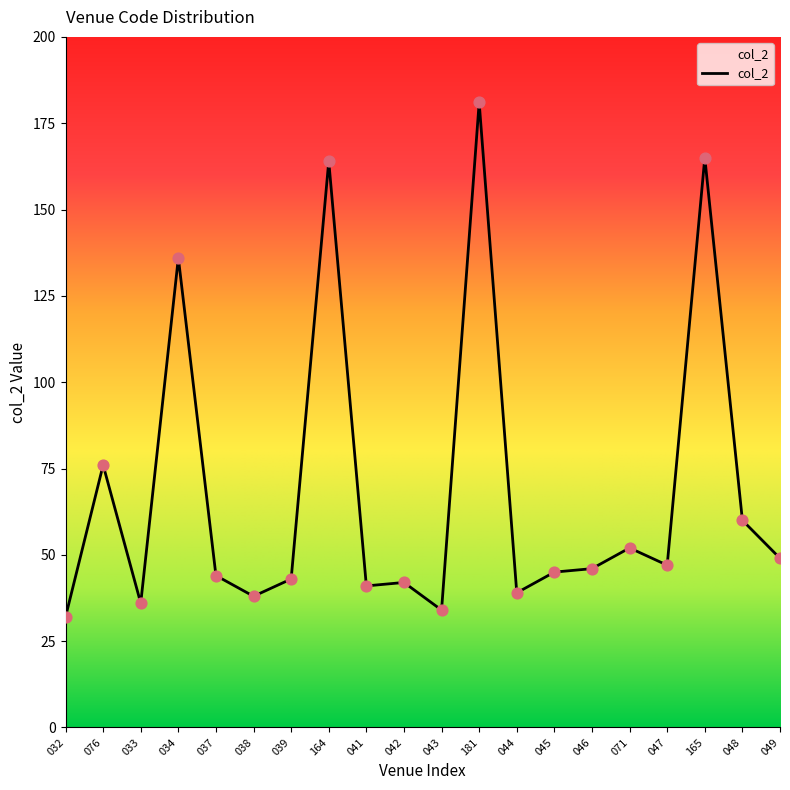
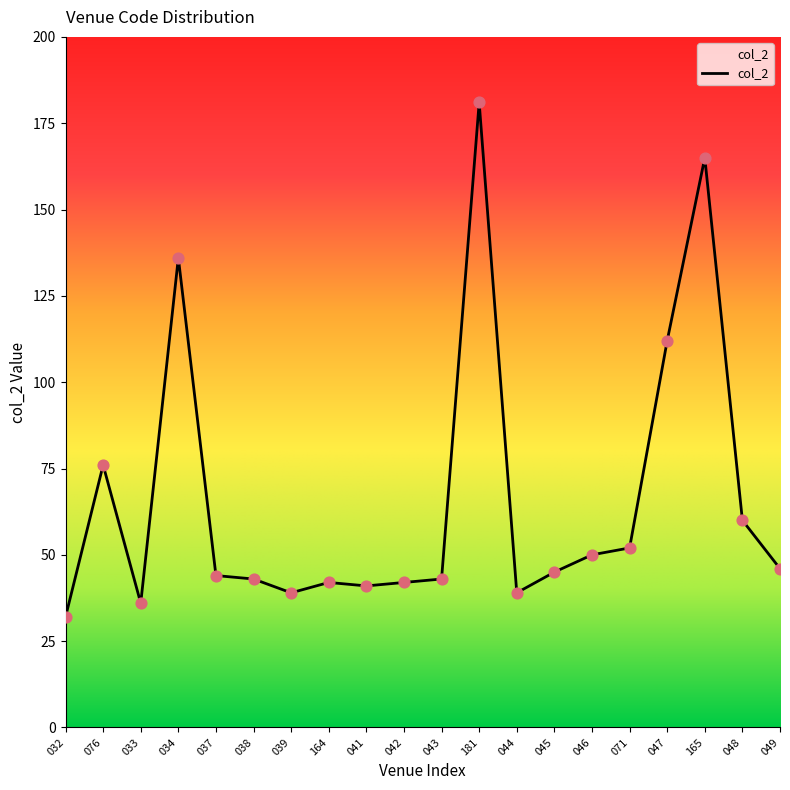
  {
    "032": 32,
    "076": 76,
    "033": 36,
    "034": 136,
    "037": 44,
-   "038": 38,
-   "039": 43,
-   "164": 164,
+   "038": 43,
+   "039": 39,
+   "164": 42,
    "041": 41,
    "042": 42,
-   "043": 34,
+   "043": 43,
    "181": 181,
    "044": 39,
    "045": 45,
-   "046": 46,
+   "046": 50,
    "071": 52,
-   "047": 47,
+   "047": 112,
    "165": 165,
    "048": 60,
-   "049": 49
+   "049": 46
  }
